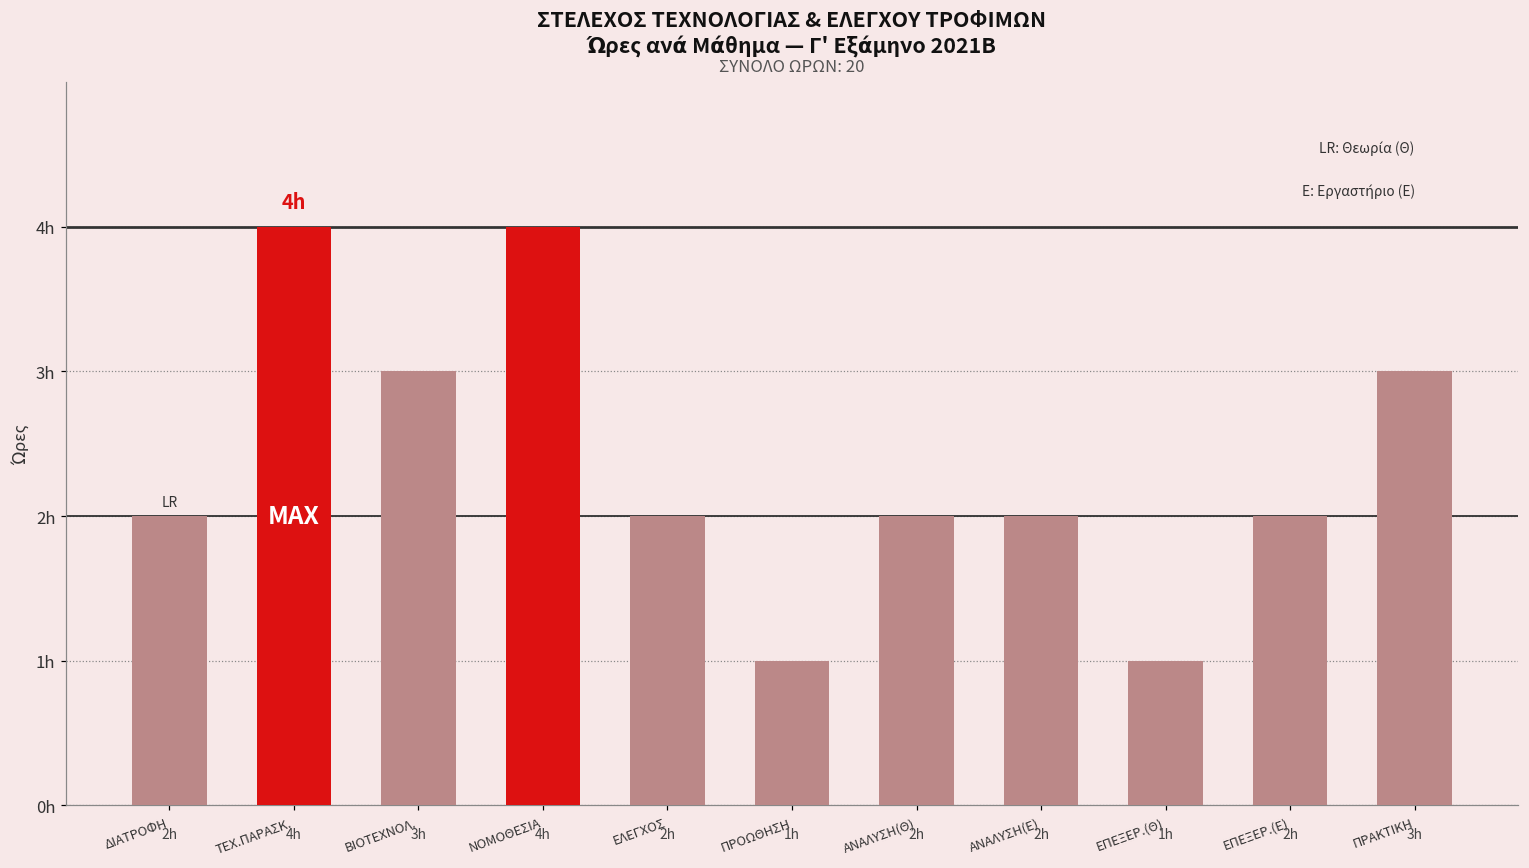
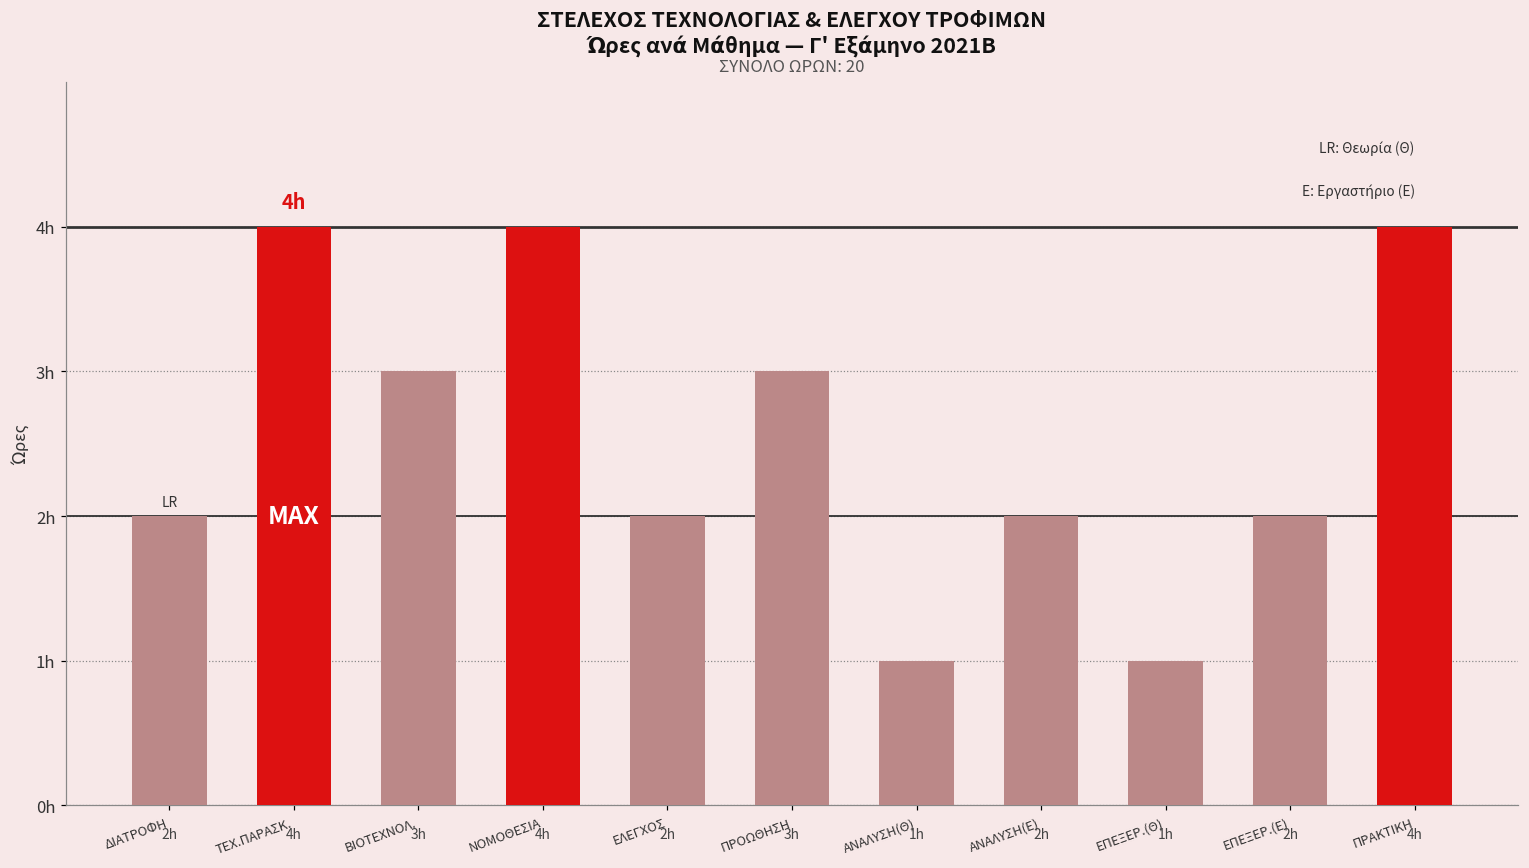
  {
    "ΤΕΧ.ΠΑΡΑΣΚ.": "4h",
-   "ΠΡΟΩΘΗΣΗ": "1h",
-   "ΑΝΑΛΥΣΗ(Θ)": "2h",
-   "ΠΡΑΚΤΙΚΗ": "3h"
+   "ΠΡΟΩΘΗΣΗ": "3h",
+   "ΑΝΑΛΥΣΗ(Θ)": "1h",
+   "ΠΡΑΚΤΙΚΗ": "4h"
  }
